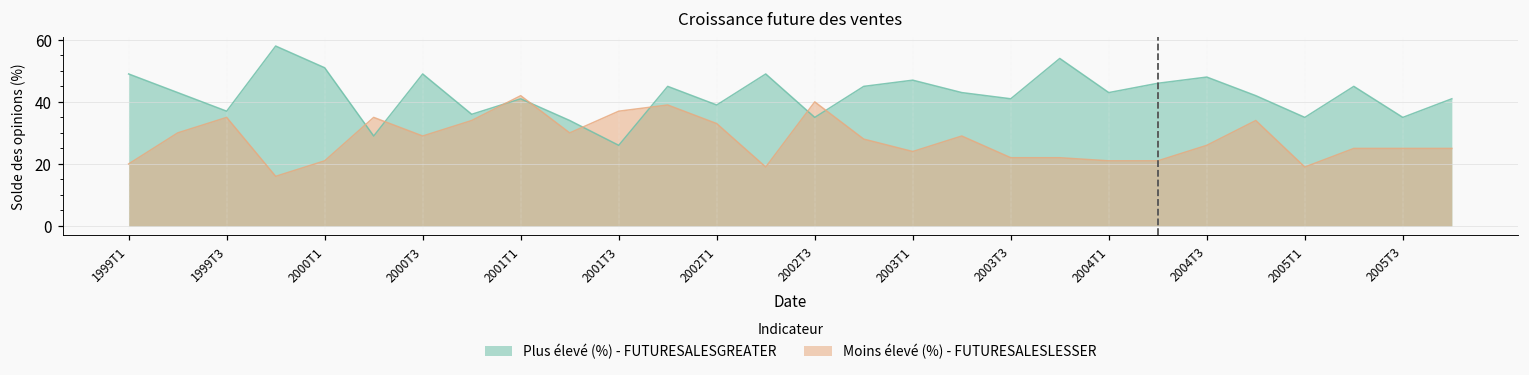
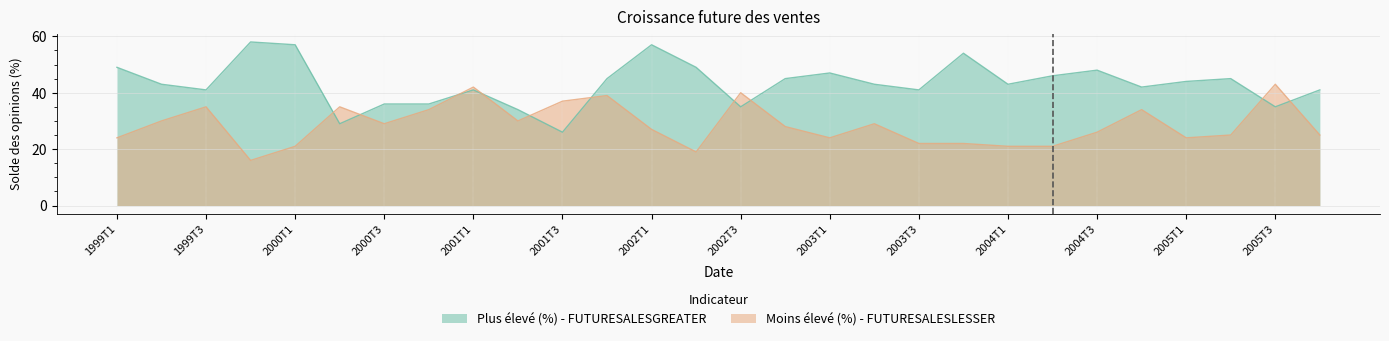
  {
    "Plus élevé (%) - FUTURESALESGREATER": {
      "1999T1": 49,
-     "1999T3": 37,
-     "2000T1": 51,
-     "2000T3": 49,
+     "1999T3": 41,
+     "2000T1": 57,
+     "2000T3": 36,
      "2001T1": 41,
      "2001T3": 26,
-     "2002T1": 39,
+     "2002T1": 57,
      "2002T3": 35,
      "2003T1": 47,
      "2003T3": 41,
      "2004T1": 43,
      "2004T3": 48,
-     "2005T1": 35,
+     "2005T1": 44,
      "2005T3": 35
    },
    "Moins élevé (%) - FUTURESALESLESSER": {
-     "1999T1": 20,
+     "1999T1": 24,
      "1999T3": 35,
      "2000T1": 21,
      "2000T3": 29,
      "2001T1": 42,
      "2001T3": 37,
-     "2002T1": 33,
+     "2002T1": 27,
      "2002T3": 40,
      "2003T1": 24,
      "2003T3": 22,
      "2004T1": 21,
      "2004T3": 26,
-     "2005T1": 19,
-     "2005T3": 25
+     "2005T1": 24,
+     "2005T3": 43
    }
  }
